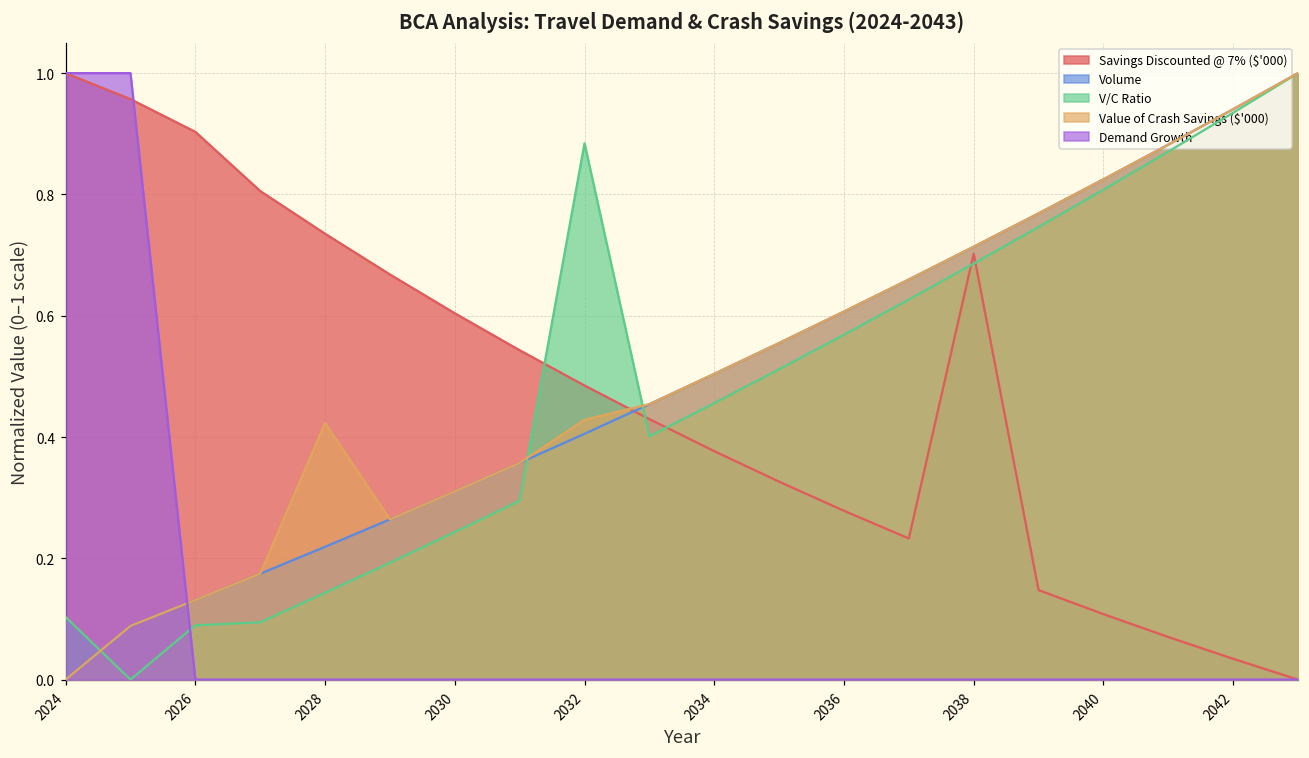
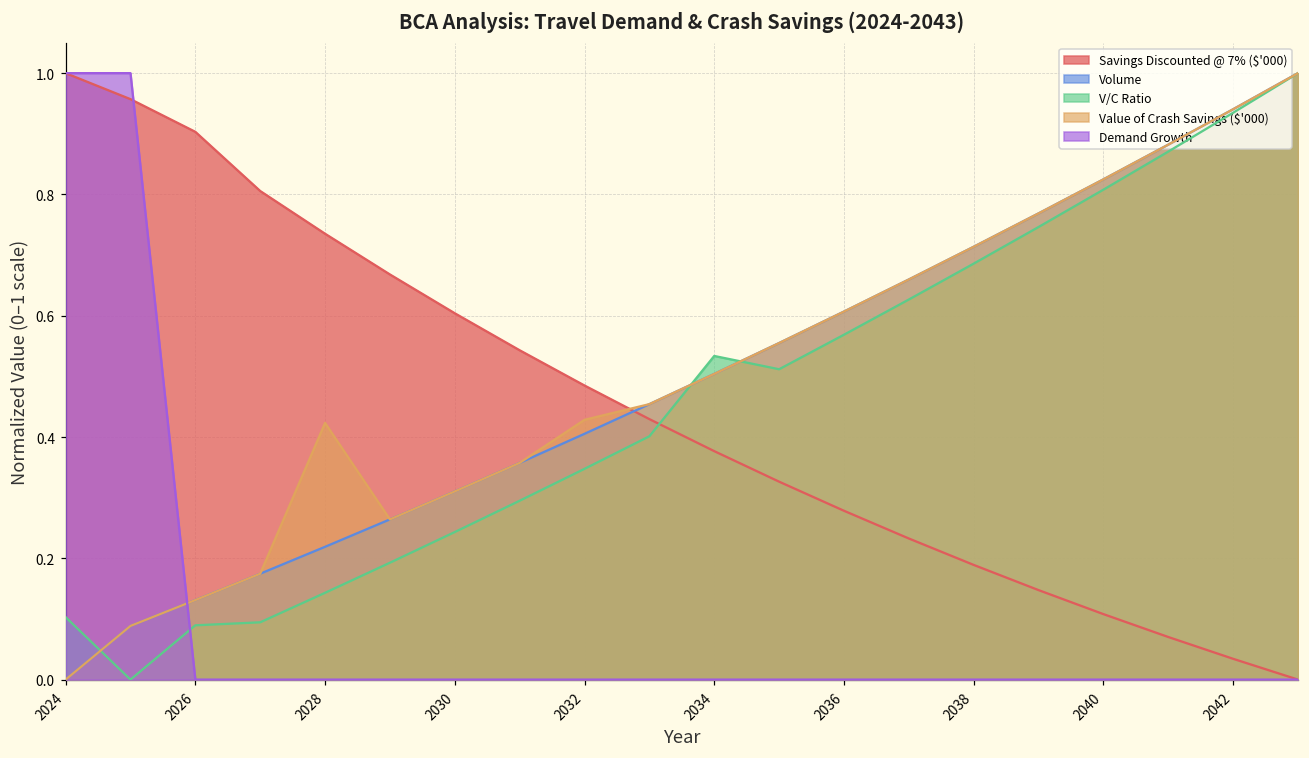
  {
    "Savings Discounted @ 7% ($'000)": {
      "2026": 0.90,
      "2028": 0.74,
      "2030": 0.60,
      "2032": 0.48,
      "2034": 0.38,
      "2036": 0.28,
-     "2038": 0.70,
+     "2038": 0.19,
      "2040": 0.11,
      "2042": 0.03
    },
    "Volume": {
      "2028": 0.22,
      "2032": 0.41
    },
    "V/C Ratio": {
      "2024": 0.10,
      "2026": 0.09,
      "2028": 0.14,
      "2030": 0.24,
-     "2032": 0.88,
-     "2034": 0.46,
+     "2032": 0.35,
+     "2034": 0.53,
      "2036": 0.57,
      "2038": 0.69,
      "2040": 0.81
    },
    "Value of Crash Savings ($'000)": {
      "2028": 0.42,
      "2032": 0.43
    },
    "Demand Growth": {
      "2026": 0.00,
      "2028": 0.00,
      "2030": 0.00,
      "2032": 0.00,
      "2034": 0.00,
      "2036": 0.00,
      "2038": 0.00,
      "2040": 0.00,
      "2042": 0.00
    }
  }
